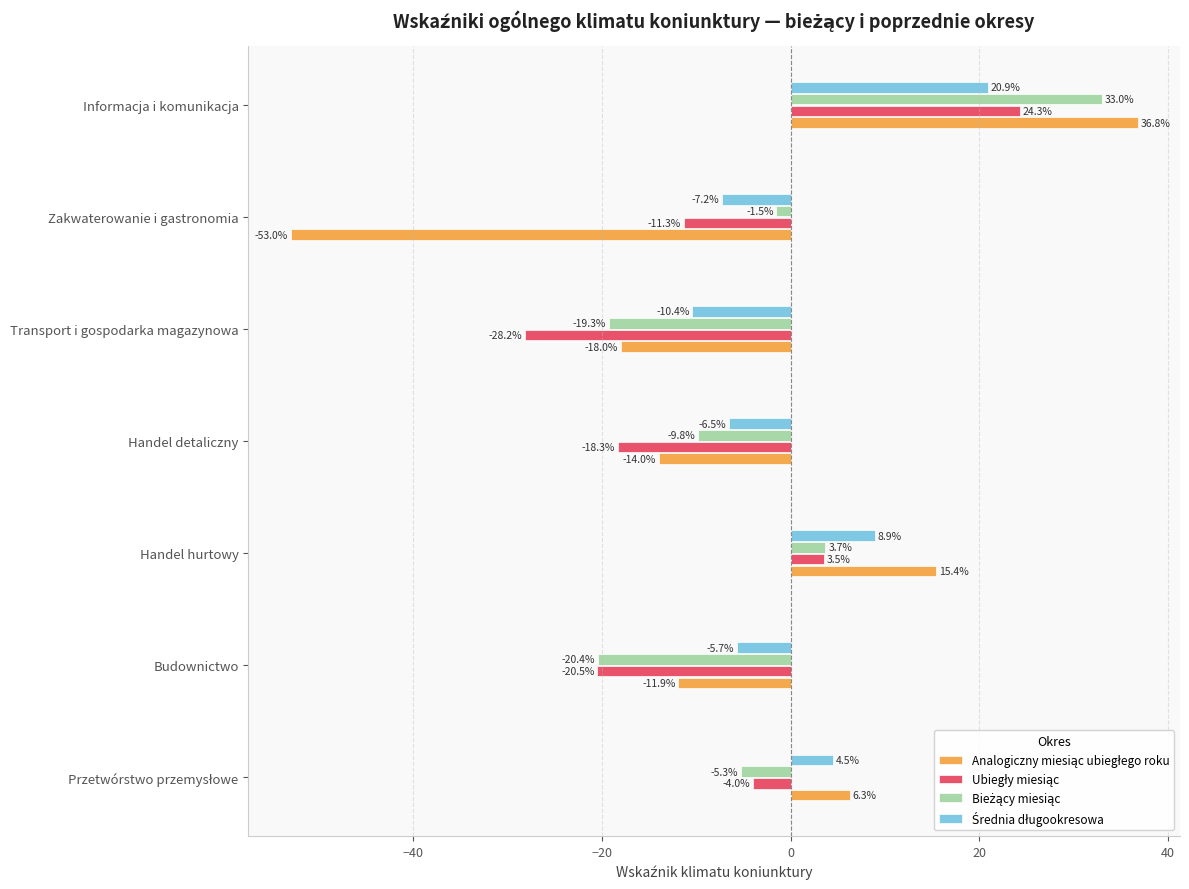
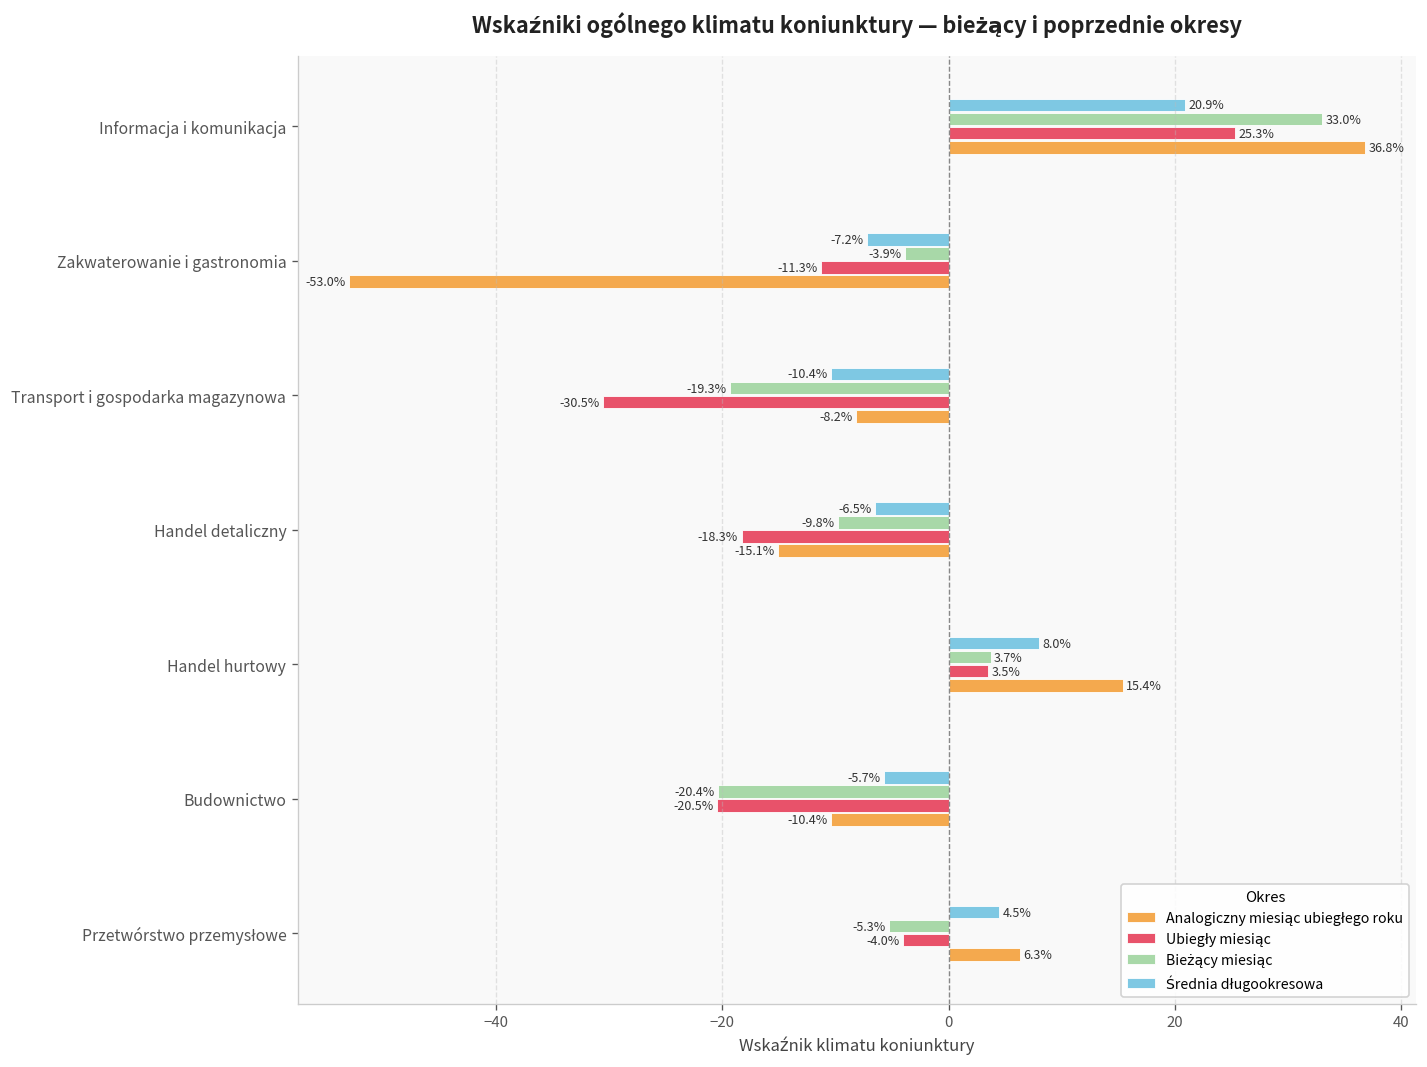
  {
    "Analogiczny miesiąc ubiegłego roku": {
      "Informacja i komunikacja": "36.8%",
      "Zakwaterowanie i gastronomia": "-53.0%",
-     "Transport i gospodarka magazynowa": "-18.0%",
-     "Handel detaliczny": "-14.0%",
+     "Transport i gospodarka magazynowa": "-8.2%",
+     "Handel detaliczny": "-15.1%",
      "Handel hurtowy": "15.4%",
-     "Budownictwo": "-11.9%",
+     "Budownictwo": "-10.4%",
      "Przetwórstwo przemysłowe": "6.3%"
    },
    "Ubiegły miesiąc": {
-     "Informacja i komunikacja": "24.3%",
+     "Informacja i komunikacja": "25.3%",
      "Zakwaterowanie i gastronomia": "-11.3%",
-     "Transport i gospodarka magazynowa": "-28.2%",
+     "Transport i gospodarka magazynowa": "-30.5%",
      "Handel detaliczny": "-18.3%",
      "Handel hurtowy": "3.5%",
      "Budownictwo": "-20.5%",
      "Przetwórstwo przemysłowe": "-4.0%"
    },
    "Bieżący miesiąc": {
      "Informacja i komunikacja": "33.0%",
-     "Zakwaterowanie i gastronomia": "-1.5%",
+     "Zakwaterowanie i gastronomia": "-3.9%",
      "Transport i gospodarka magazynowa": "-19.3%",
      "Handel detaliczny": "-9.8%",
      "Handel hurtowy": "3.7%",
      "Budownictwo": "-20.4%",
      "Przetwórstwo przemysłowe": "-5.3%"
    },
    "Średnia długookresowa": {
      "Informacja i komunikacja": "20.9%",
      "Zakwaterowanie i gastronomia": "-7.2%",
      "Transport i gospodarka magazynowa": "-10.4%",
      "Handel detaliczny": "-6.5%",
-     "Handel hurtowy": "8.9%",
+     "Handel hurtowy": "8.0%",
      "Budownictwo": "-5.7%",
      "Przetwórstwo przemysłowe": "4.5%"
    }
  }
